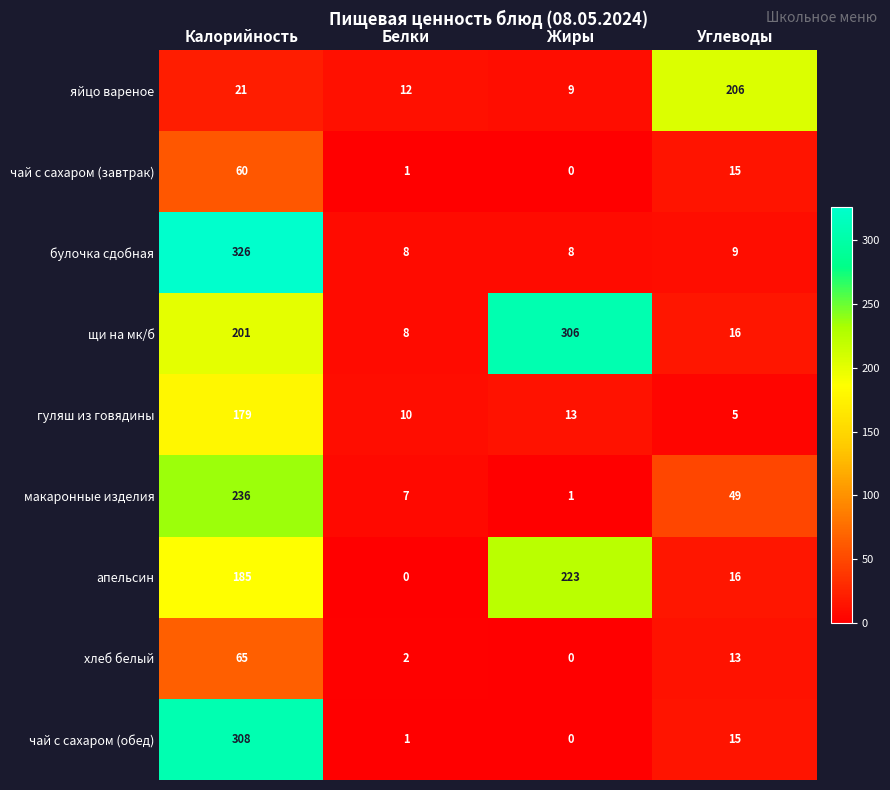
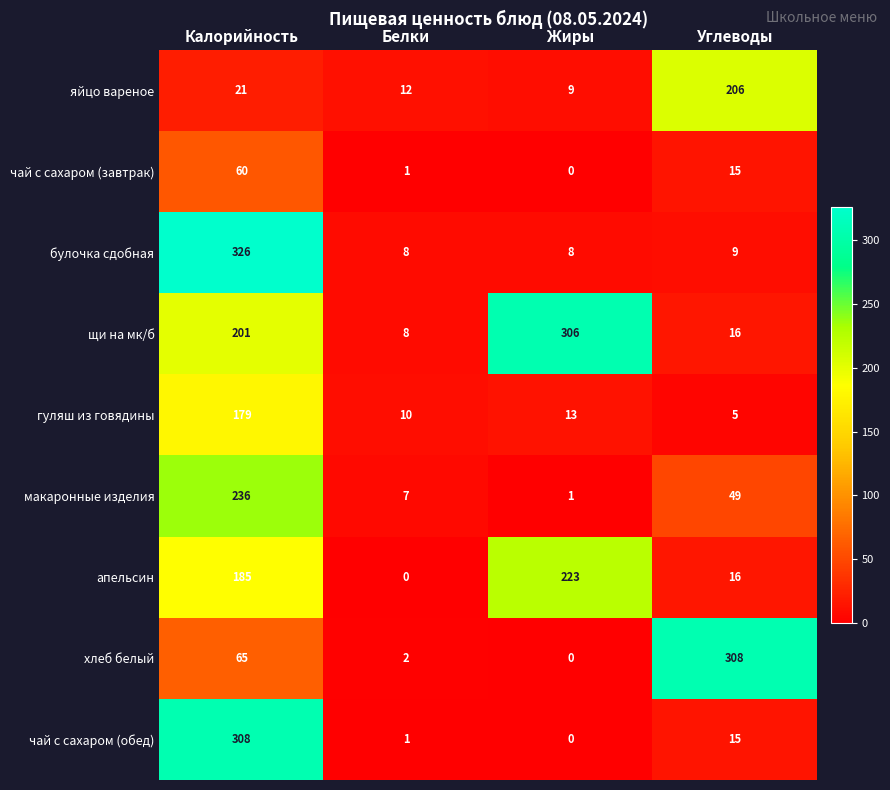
  {
    "яйцо вареное": {
      "Калорийность": 21,
      "Белки": 12,
      "Жиры": 9,
      "Углеводы": 206
    },
    "чай с сахаром (завтрак)": {
      "Калорийность": 60,
      "Белки": 1,
      "Жиры": 0,
      "Углеводы": 15
    },
    "булочка сдобная": {
      "Калорийность": 326,
      "Белки": 8,
      "Жиры": 8,
      "Углеводы": 9
    },
    "щи на мк/б": {
      "Калорийность": 201,
      "Белки": 8,
      "Жиры": 306,
      "Углеводы": 16
    },
    "гуляш из говядины": {
      "Калорийность": 179,
      "Белки": 10,
      "Жиры": 13,
      "Углеводы": 5
    },
    "макаронные изделия": {
      "Калорийность": 236,
      "Белки": 7,
      "Жиры": 1,
      "Углеводы": 49
    },
    "апельсин": {
      "Калорийность": 185,
      "Белки": 0,
      "Жиры": 223,
      "Углеводы": 16
    },
    "хлеб белый": {
      "Калорийность": 65,
      "Белки": 2,
      "Жиры": 0,
-     "Углеводы": 13
+     "Углеводы": 308
    },
    "чай с сахаром (обед)": {
      "Калорийность": 308,
      "Белки": 1,
      "Жиры": 0,
      "Углеводы": 15
    }
  }
